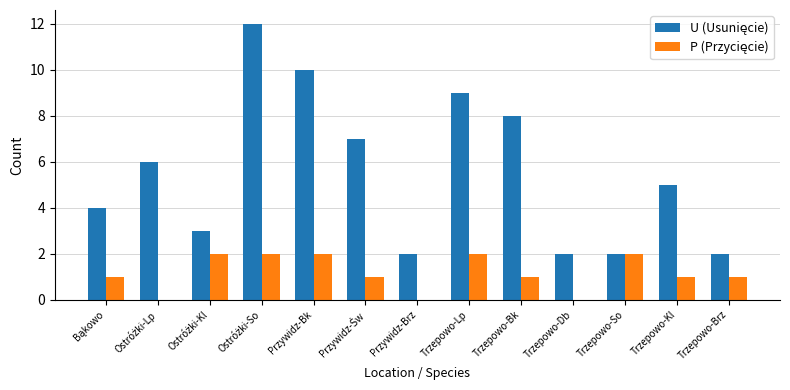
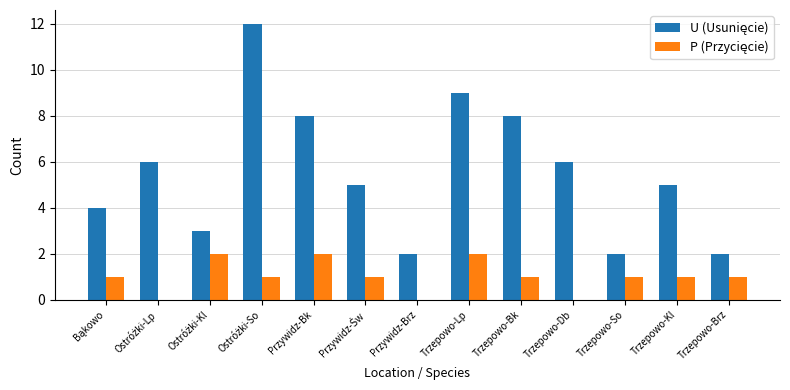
  {
    "U (Usunięcie)": {
      "Bąkowo": 4,
      "Ostróżki-Lp": 6,
      "Ostróżki-Kl": 3,
      "Ostróżki-So": 12,
-     "Przywidz-Bk": 10,
-     "Przywidz-Św": 7,
+     "Przywidz-Bk": 8,
+     "Przywidz-Św": 5,
      "Przywidz-Brz": 2,
      "Trzepowo-Lp": 9,
      "Trzepowo-Bk": 8,
-     "Trzepowo-Db": 2,
+     "Trzepowo-Db": 6,
      "Trzepowo-So": 2,
      "Trzepowo-Kl": 5,
      "Trzepowo-Brz": 2
    },
    "P (Przycięcie)": {
      "Bąkowo": 1,
      "Ostróżki-Lp": 0,
      "Ostróżki-Kl": 2,
-     "Ostróżki-So": 2,
+     "Ostróżki-So": 1,
      "Przywidz-Bk": 2,
      "Przywidz-Św": 1,
      "Przywidz-Brz": 0,
      "Trzepowo-Lp": 2,
      "Trzepowo-Bk": 1,
      "Trzepowo-Db": 0,
-     "Trzepowo-So": 2,
+     "Trzepowo-So": 1,
      "Trzepowo-Kl": 1,
      "Trzepowo-Brz": 1
    }
  }
